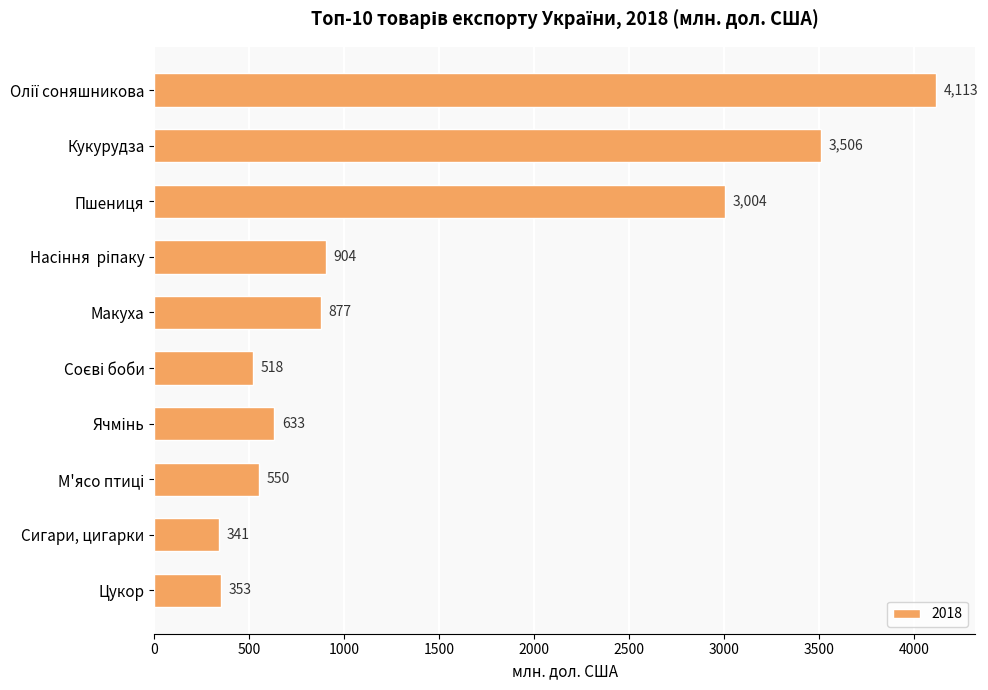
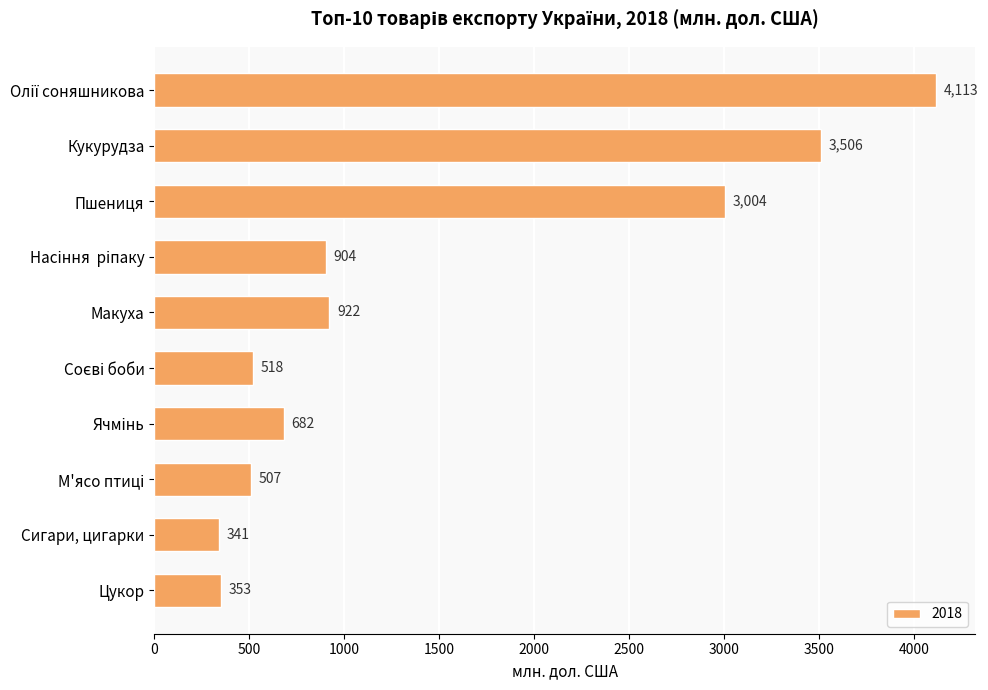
  {
    "Олії соняшникова": "4,113",
    "Кукурудза": "3,506",
    "Пшениця": "3,004",
    "Насіння ріпаку": "904",
-   "Макуха": "877",
+   "Макуха": "922",
    "Соєві боби": "518",
-   "Ячмінь": "633",
-   "М'ясо птиці": "550",
+   "Ячмінь": "682",
+   "М'ясо птиці": "507",
    "Сигари, цигарки": "341",
    "Цукор": "353"
  }
